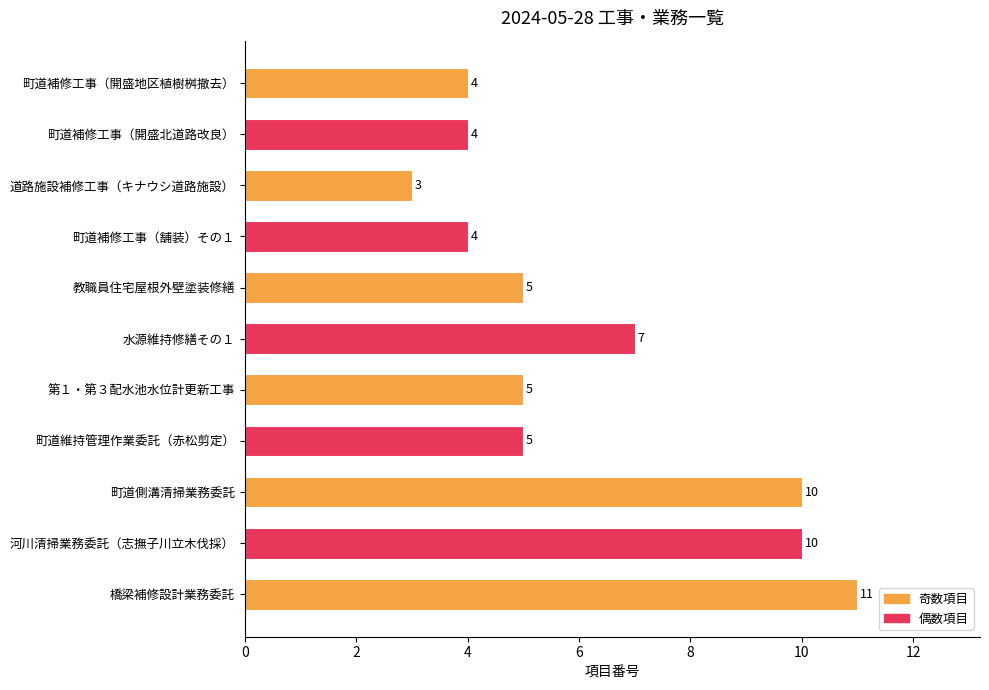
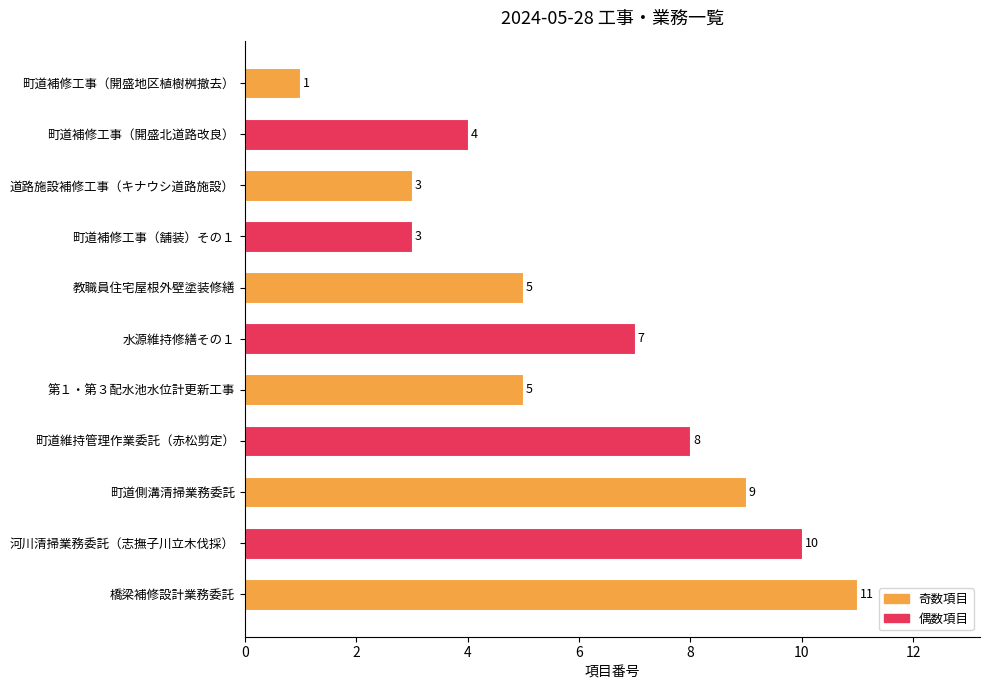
  {
-   "町道補修工事（開盛地区植樹桝撤去）": 4,
+   "町道補修工事（開盛地区植樹桝撤去）": 1,
    "町道補修工事（開盛北道路改良）": 4,
    "道路施設補修工事（キナウシ道路施設）": 3,
-   "町道補修工事（舗装）その１": 4,
+   "町道補修工事（舗装）その１": 3,
    "教職員住宅屋根外壁塗装修繕": 5,
    "水源維持修繕その１": 7,
    "第１・第３配水池水位計更新工事": 5,
-   "町道維持管理作業委託（赤松剪定）": 5,
-   "町道側溝清掃業務委託": 10,
+   "町道維持管理作業委託（赤松剪定）": 8,
+   "町道側溝清掃業務委託": 9,
    "河川清掃業務委託（志撫子川立木伐採）": 10,
    "橋梁補修設計業務委託": 11
  }
